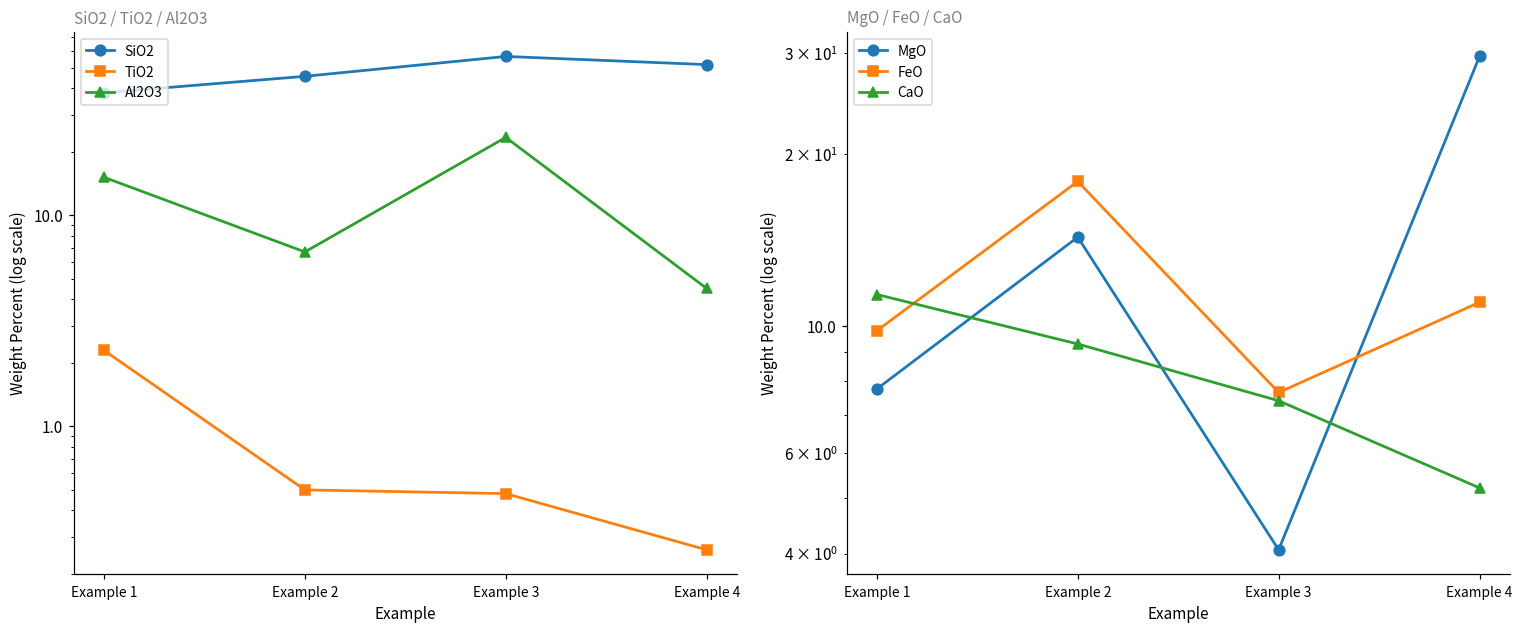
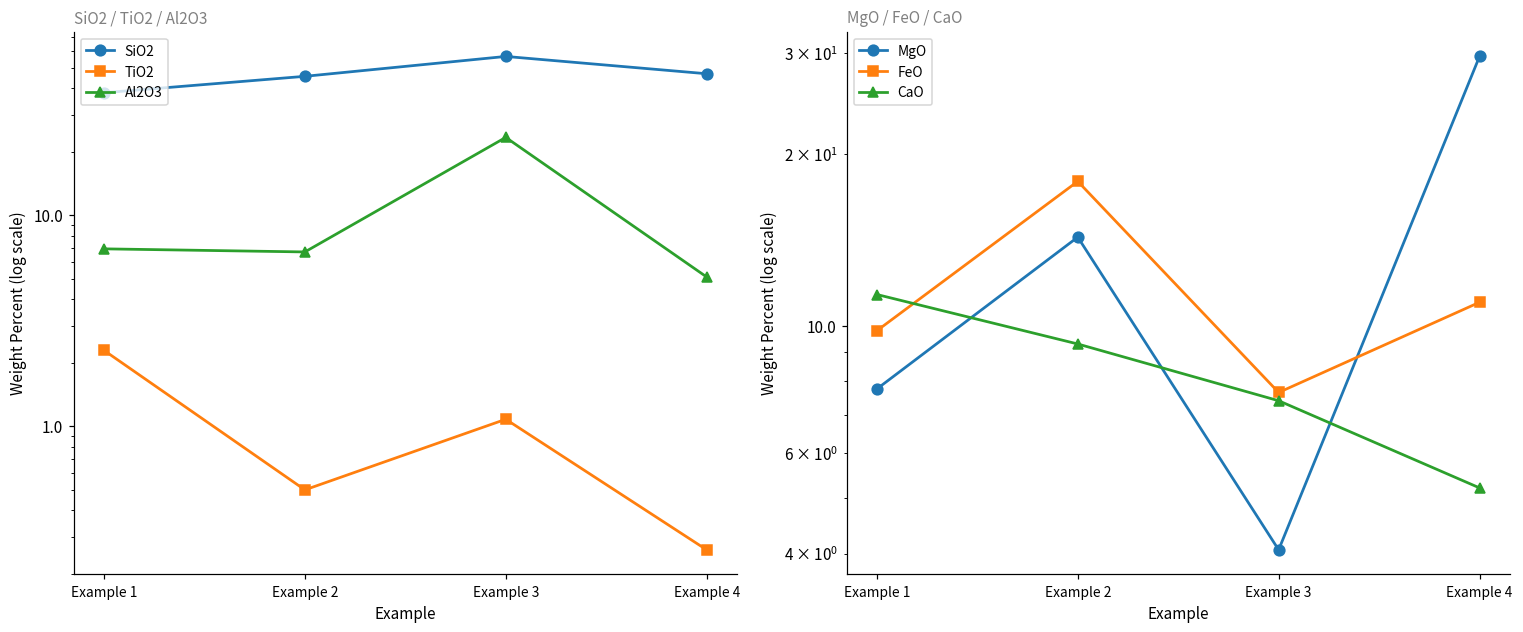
  {
    "SiO2 / TiO2 / Al2O3": {
      "SiO2": {
        "Example 2": 46,
        "Example 3": 57,
-       "Example 4": 52
+       "Example 4": 47
      },
      "TiO2": {
        "Example 1": 2.3,
        "Example 2": 0.50,
-       "Example 3": 0.48,
+       "Example 3": 1.1,
        "Example 4": 0.26
      },
      "Al2O3": {
-       "Example 1": 15,
+       "Example 1": 6.9,
        "Example 2": 6.7,
        "Example 3": 23,
-       "Example 4": 4.5
+       "Example 4": 5.1
      }
    }
  }
